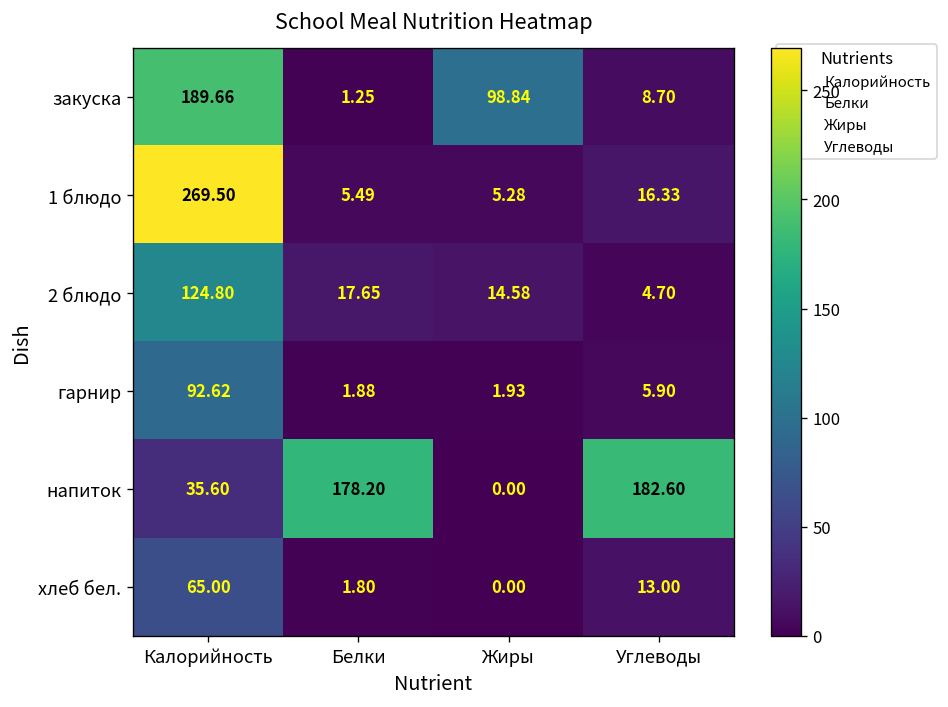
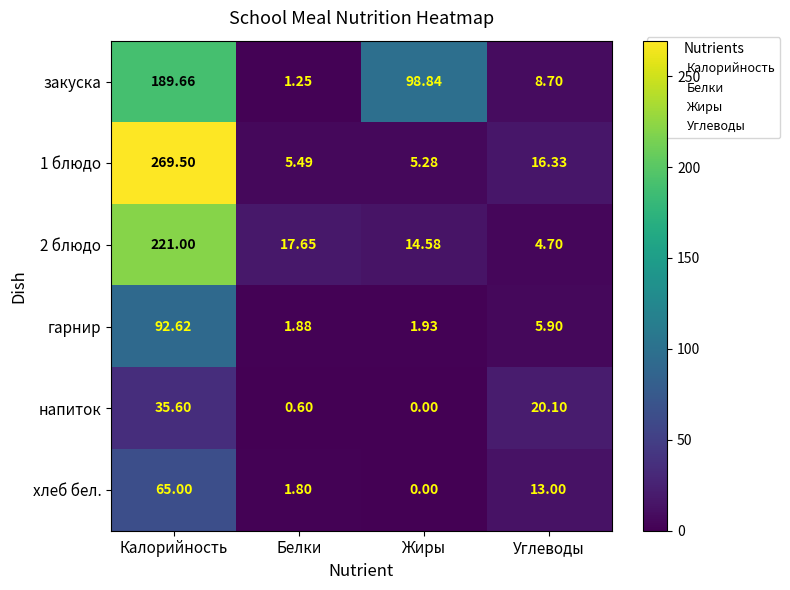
  {
    "закуска": {
      "Калорийность": 189.66,
      "Белки": 1.25,
      "Жиры": 98.84,
      "Углеводы": 8.70
    },
    "1 блюдо": {
      "Калорийность": 269.50,
      "Белки": 5.49,
      "Жиры": 5.28,
      "Углеводы": 16.33
    },
    "2 блюдо": {
-     "Калорийность": 124.80,
+     "Калорийность": 221.00,
      "Белки": 17.65,
      "Жиры": 14.58,
      "Углеводы": 4.70
    },
    "гарнир": {
      "Калорийность": 92.62,
      "Белки": 1.88,
      "Жиры": 1.93,
      "Углеводы": 5.90
    },
    "напиток": {
      "Калорийность": 35.60,
-     "Белки": 178.20,
+     "Белки": 0.60,
      "Жиры": 0.00,
-     "Углеводы": 182.60
+     "Углеводы": 20.10
    },
    "хлеб бел.": {
      "Калорийность": 65.00,
      "Белки": 1.80,
      "Жиры": 0.00,
      "Углеводы": 13.00
    }
  }
